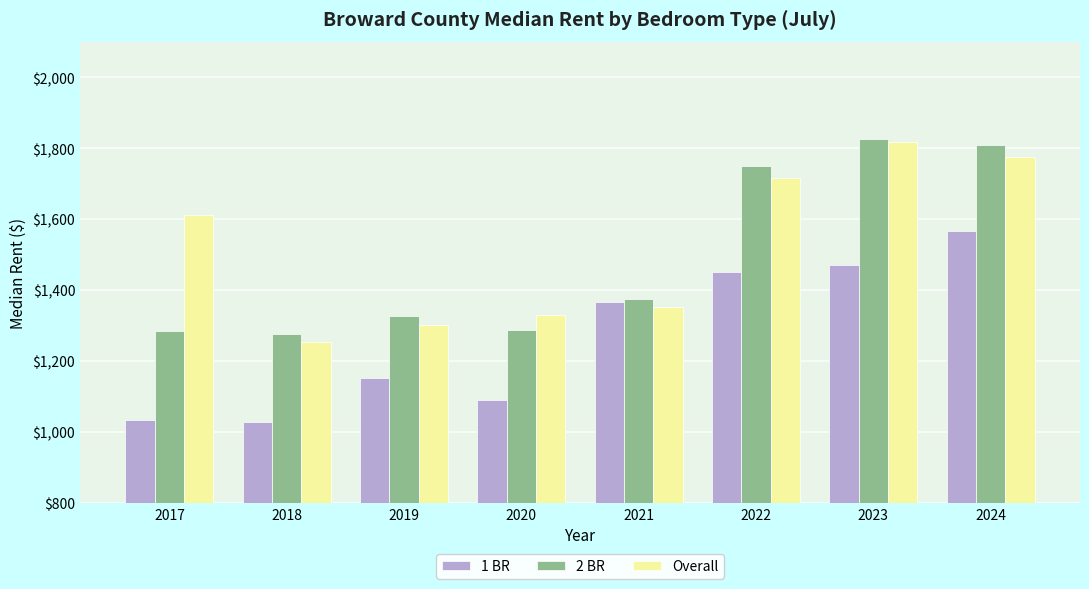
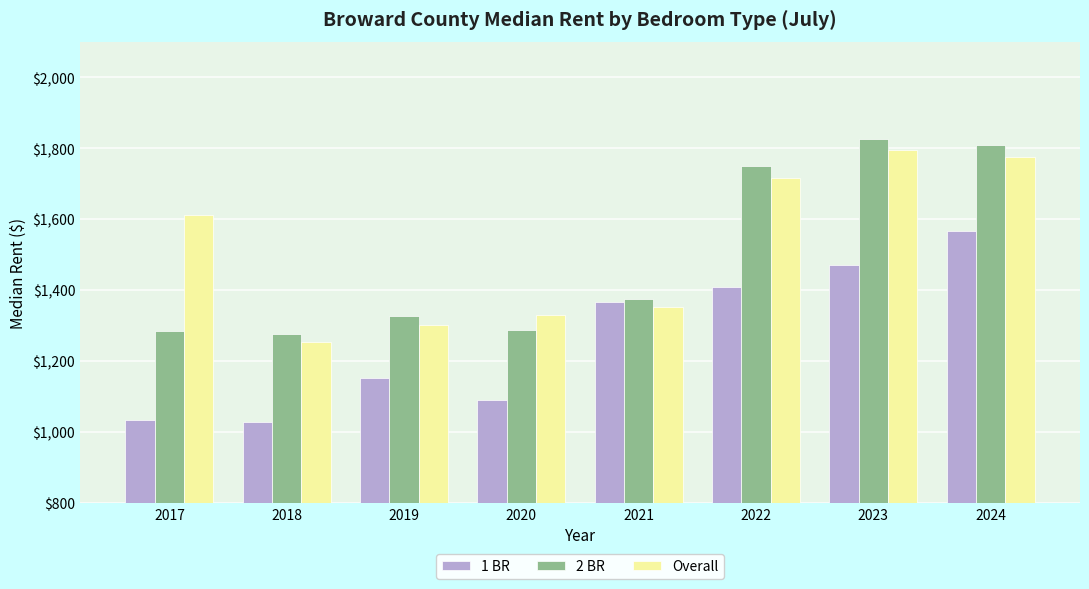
  {
    "1 BR": {
      "2017": "$1,030",
      "2018": "$1,030",
      "2019": "$1,150",
      "2020": "$1,090",
      "2021": "$1,370",
-     "2022": "$1,450",
+     "2022": "$1,410",
      "2023": "$1,470",
      "2024": "$1,570"
    },
    "2 BR": {
      "2017": "$1,280",
      "2018": "$1,280",
      "2019": "$1,330",
      "2020": "$1,290",
      "2021": "$1,380",
      "2022": "$1,750",
      "2023": "$1,830",
      "2024": "$1,810"
    },
    "Overall": {
      "2017": "$1,610",
      "2018": "$1,250",
      "2019": "$1,300",
      "2020": "$1,330",
      "2021": "$1,350",
      "2022": "$1,720",
-     "2023": "$1,820",
+     "2023": "$1,790",
      "2024": "$1,780"
    }
  }
